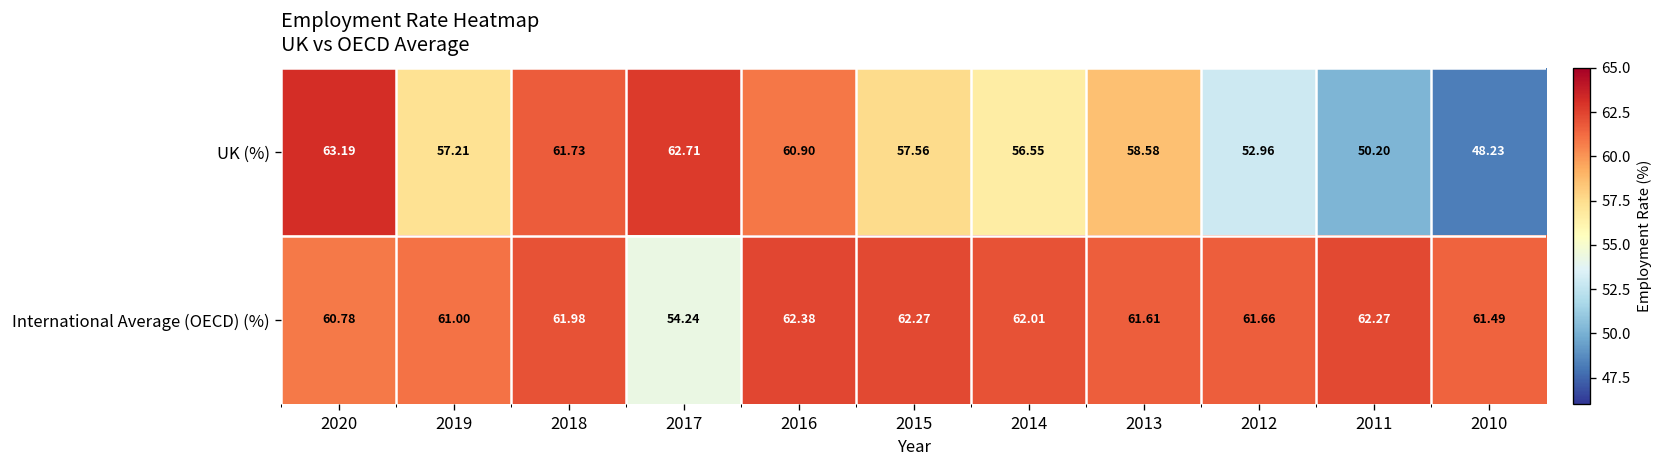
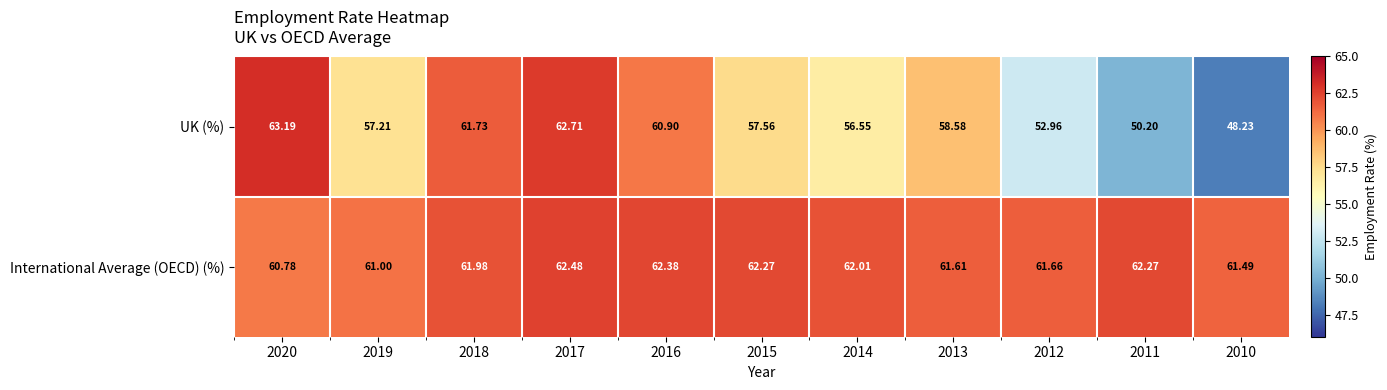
  {
    "UK (%)": {
      "2020": 63.19,
      "2019": 57.21,
      "2018": 61.73,
      "2017": 62.71,
      "2016": 60.90,
      "2015": 57.56,
      "2014": 56.55,
      "2013": 58.58,
      "2012": 52.96,
      "2011": 50.20,
      "2010": 48.23
    },
    "International Average (OECD) (%)": {
      "2020": 60.78,
      "2019": 61.00,
      "2018": 61.98,
-     "2017": 54.24,
+     "2017": 62.48,
      "2016": 62.38,
      "2015": 62.27,
      "2014": 62.01,
      "2013": 61.61,
      "2012": 61.66,
      "2011": 62.27,
      "2010": 61.49
    }
  }
